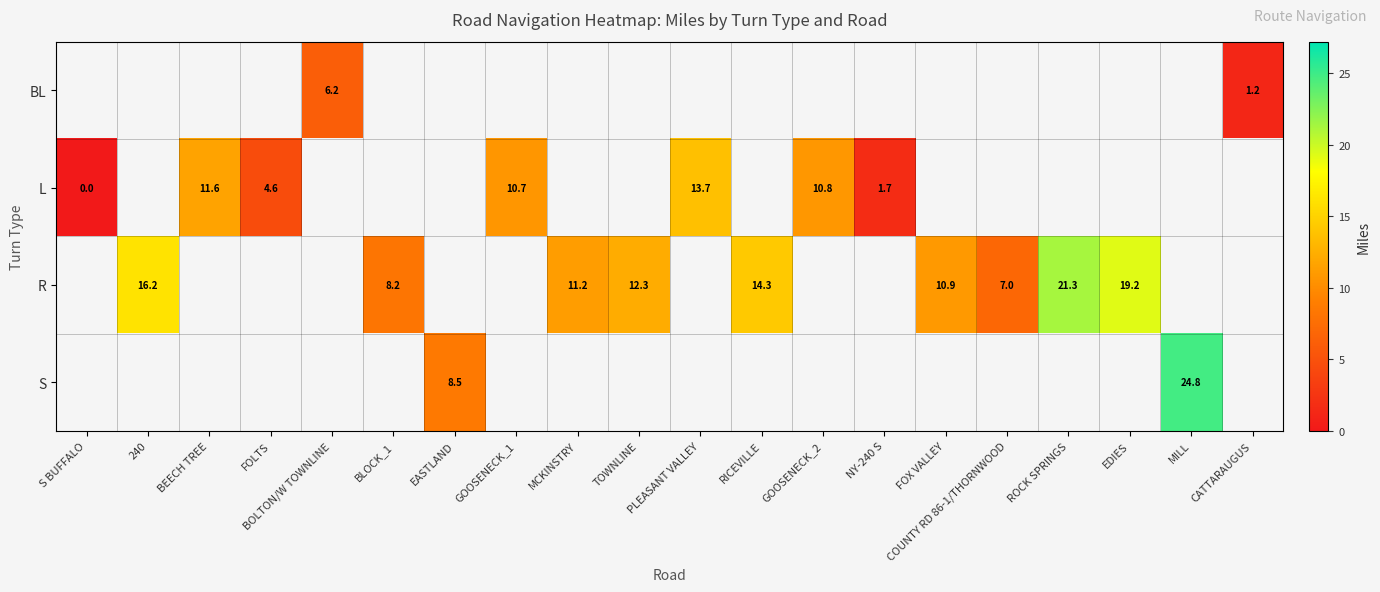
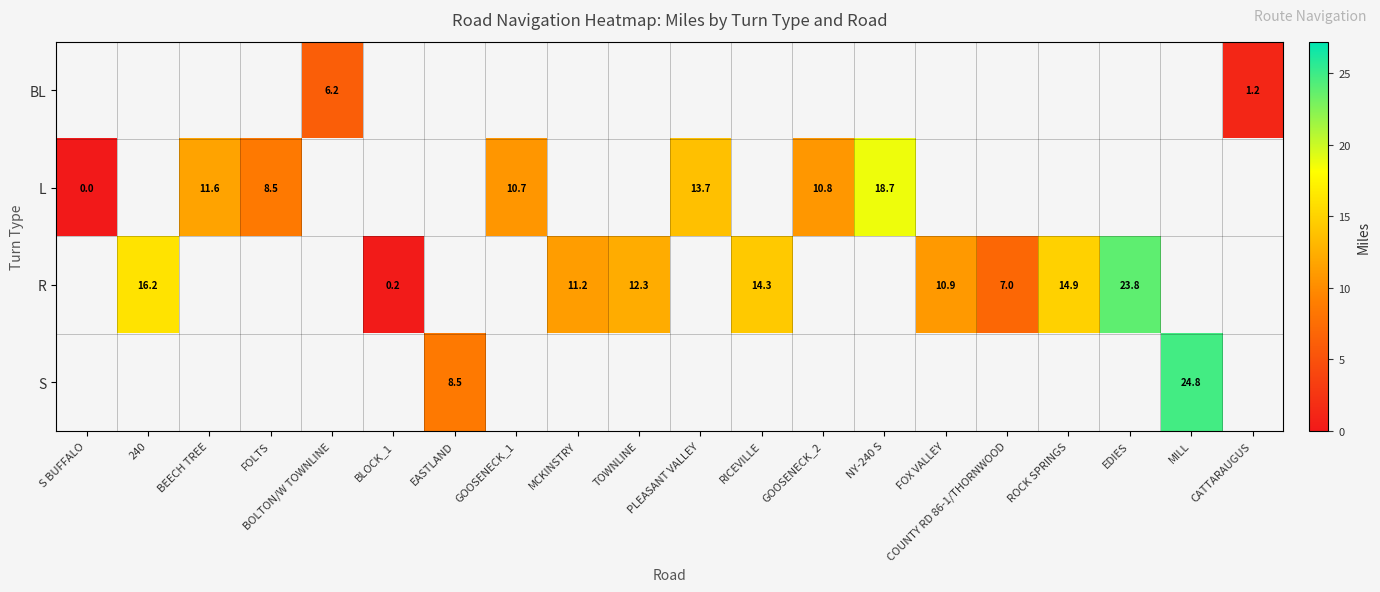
  {
    "BL": {
      "BOLTON/W TOWNLINE": 6.2,
      "CATTARAUGUS": 1.2
    },
    "L": {
      "S BUFFALO": 0.0,
      "BEECH TREE": 11.6,
-     "FOLTS": 4.6,
+     "FOLTS": 8.5,
      "GOOSENECK_1": 10.7,
      "PLEASANT VALLEY": 13.7,
      "GOOSENECK_2": 10.8,
-     "NY-240 S": 1.7
+     "NY-240 S": 18.7
    },
    "R": {
      "240": 16.2,
-     "BLOCK_1": 8.2,
+     "BLOCK_1": 0.2,
      "MCKINSTRY": 11.2,
      "TOWNLINE": 12.3,
      "RICEVILLE": 14.3,
      "FOX VALLEY": 10.9,
      "COUNTY RD 86-1/THORNWOOD": 7.0,
-     "ROCK SPRINGS": 21.3,
-     "EDIES": 19.2
+     "ROCK SPRINGS": 14.9,
+     "EDIES": 23.8
    },
    "S": {
      "EASTLAND": 8.5,
      "MILL": 24.8
    }
  }
